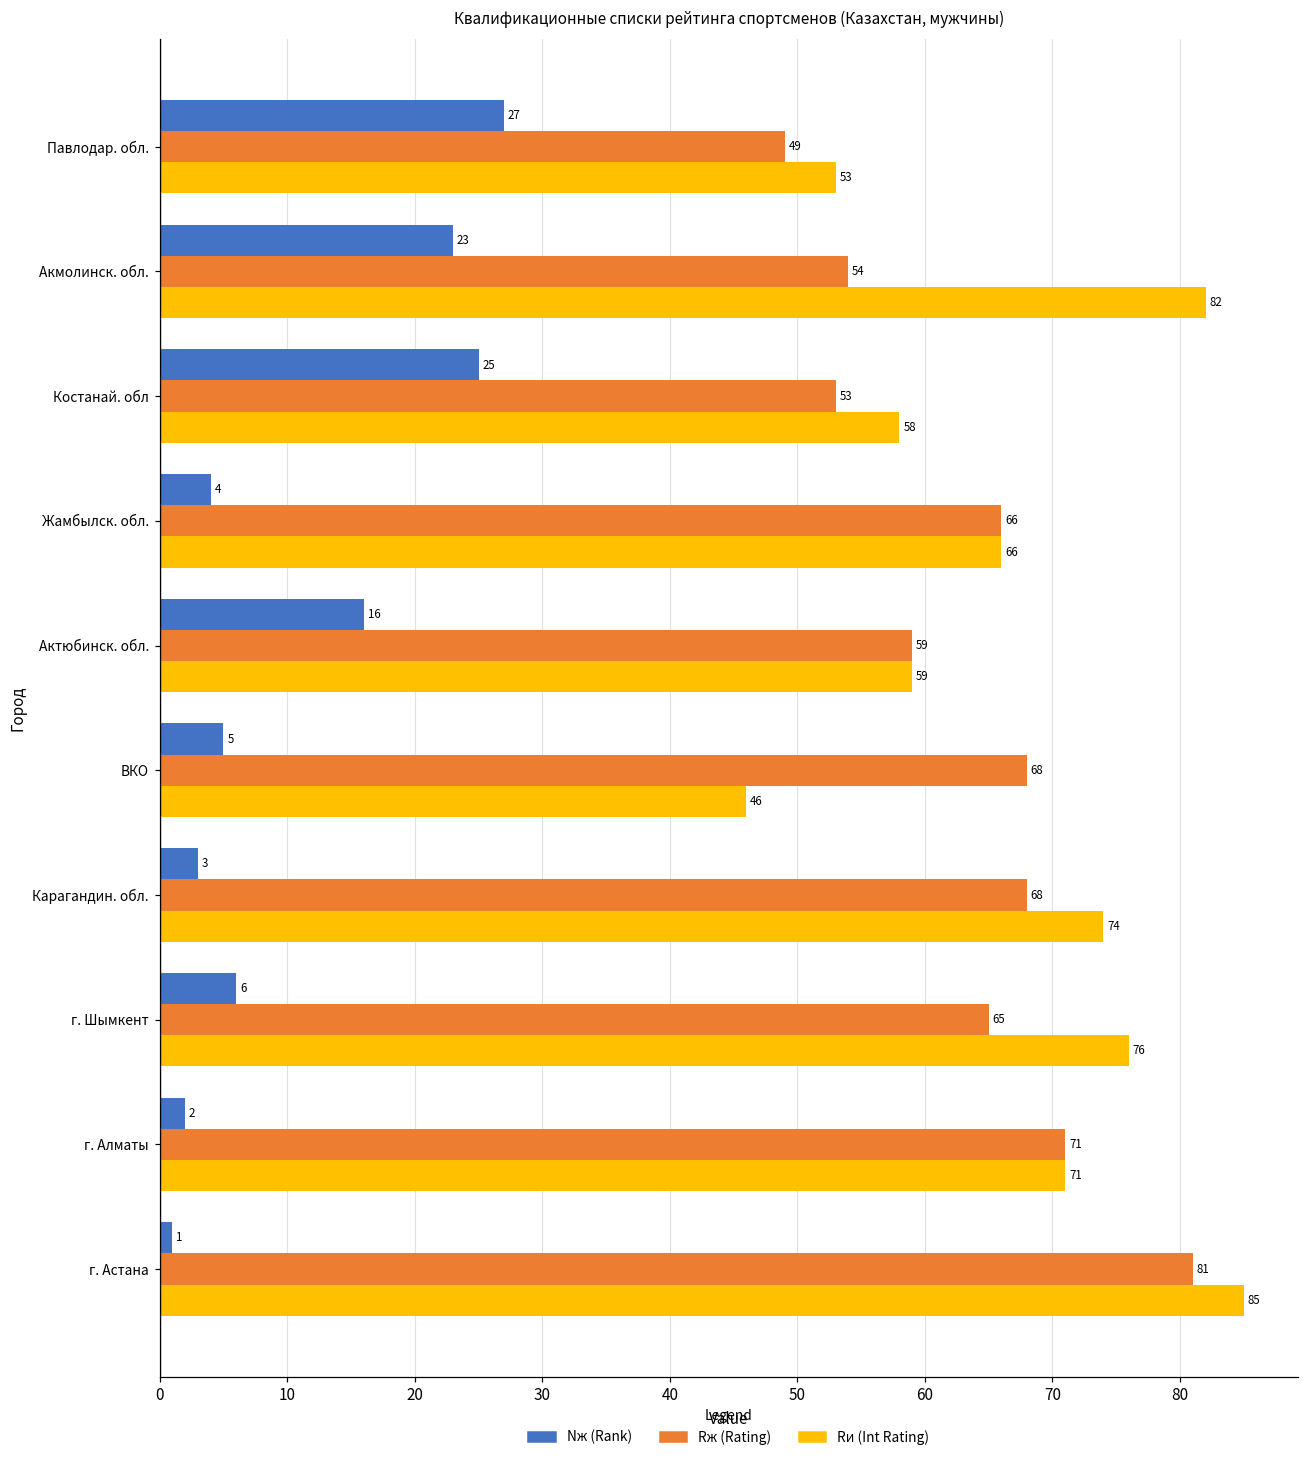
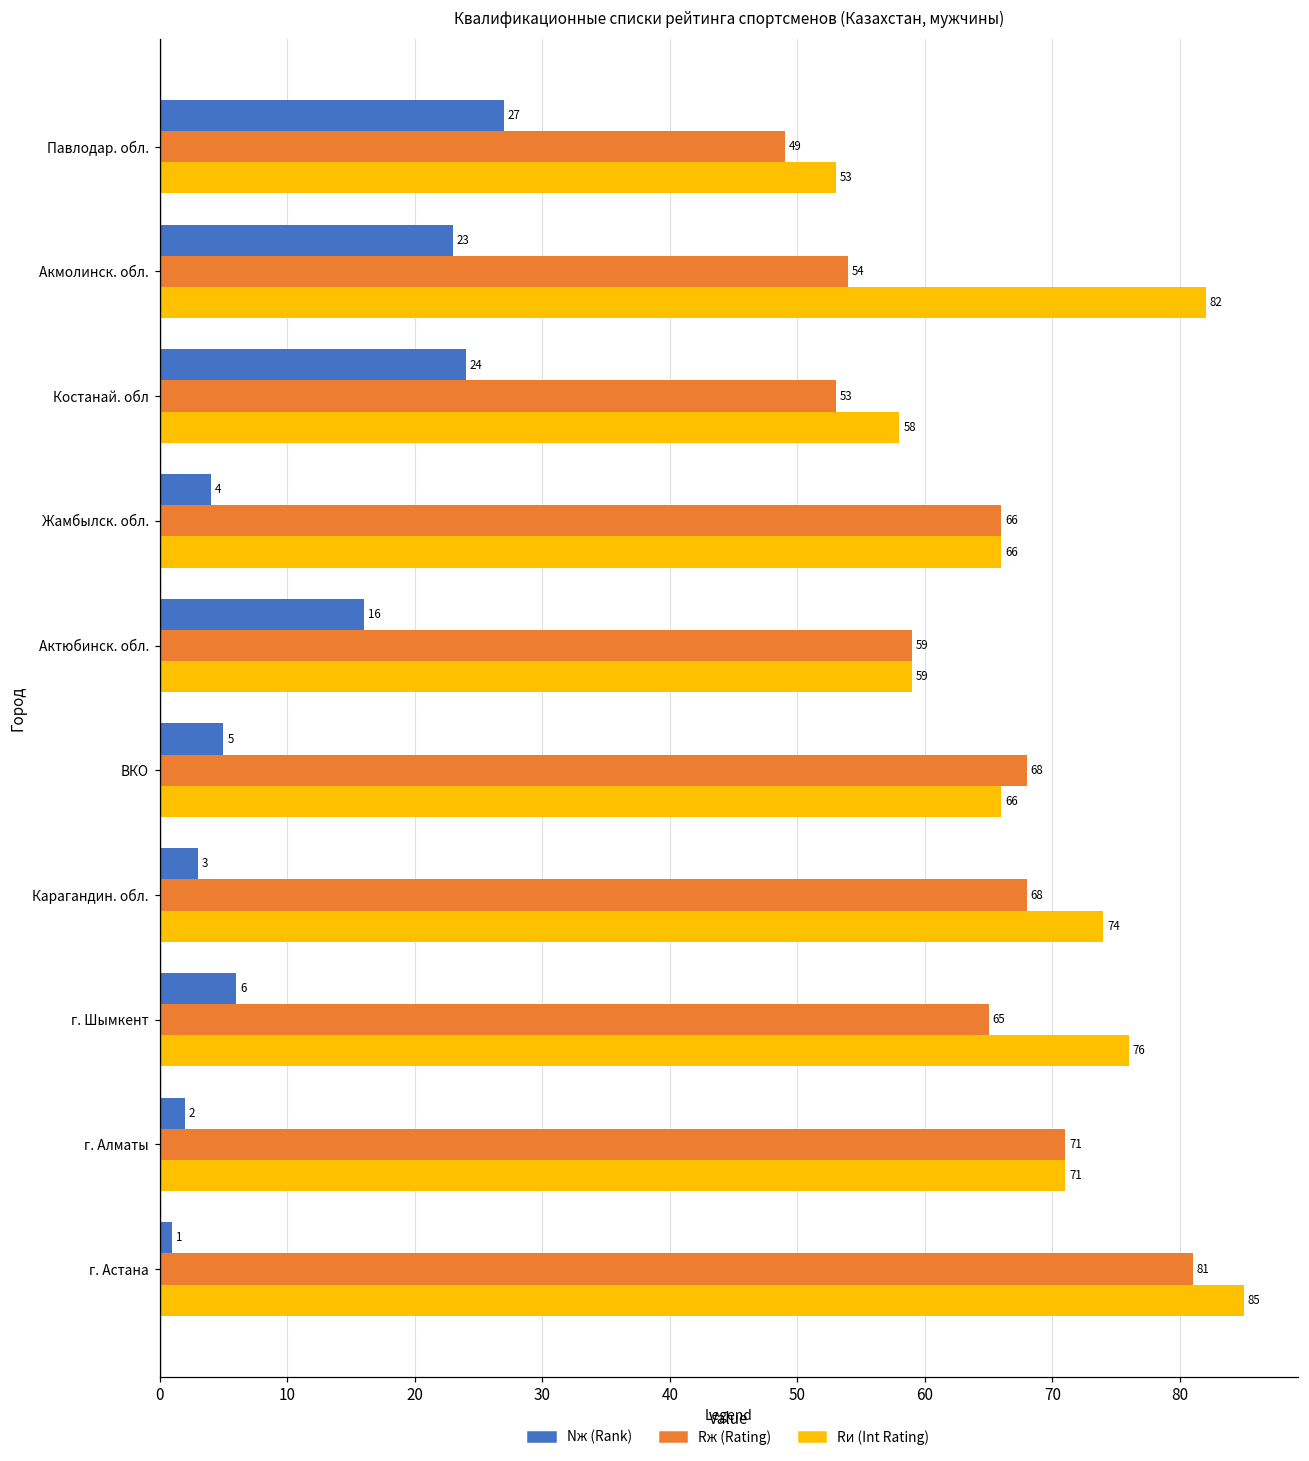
  {
    "Nж (Rank)": {
      "Павлодар. обл.": 27,
      "Акмолинск. обл.": 23,
-     "Костанай. обл": 25,
+     "Костанай. обл": 24,
      "Жамбылск. обл.": 4,
      "Актюбинск. обл.": 16,
      "ВКО": 5,
      "Карагандин. обл.": 3,
      "г. Шымкент": 6,
      "г. Алматы": 2,
      "г. Астана": 1
    },
    "Rж (Rating)": {
      "Павлодар. обл.": 49,
      "Акмолинск. обл.": 54,
      "Костанай. обл": 53,
      "Жамбылск. обл.": 66,
      "Актюбинск. обл.": 59,
      "ВКО": 68,
      "Карагандин. обл.": 68,
      "г. Шымкент": 65,
      "г. Алматы": 71,
      "г. Астана": 81
    },
    "Rи (Int Rating)": {
      "Павлодар. обл.": 53,
      "Акмолинск. обл.": 82,
      "Костанай. обл": 58,
      "Жамбылск. обл.": 66,
      "Актюбинск. обл.": 59,
-     "ВКО": 46,
+     "ВКО": 66,
      "Карагандин. обл.": 74,
      "г. Шымкент": 76,
      "г. Алматы": 71,
      "г. Астана": 85
    }
  }
